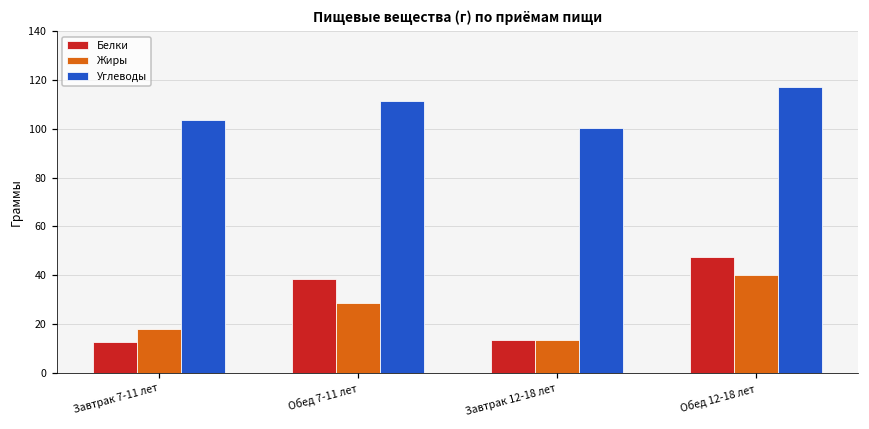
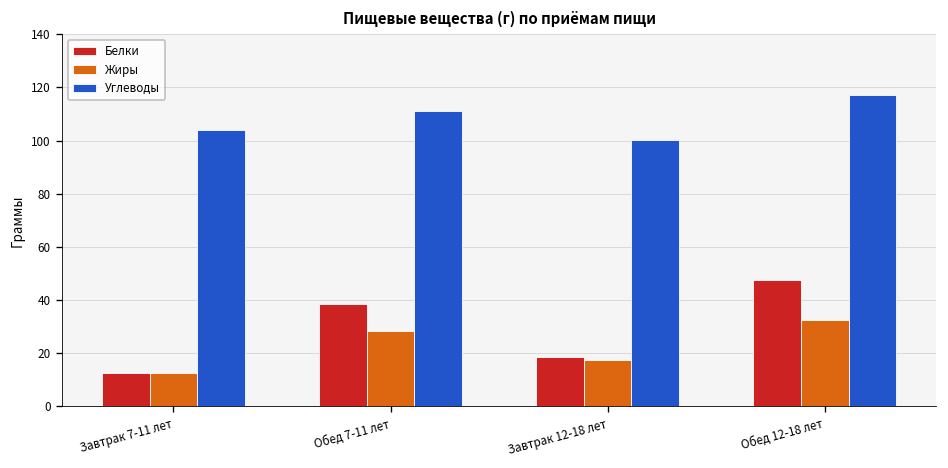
  {
    "Белки": {
      "Завтрак 7-11 лет": 13,
      "Обед 7-11 лет": 39,
-     "Завтрак 12-18 лет": 13,
+     "Завтрак 12-18 лет": 19,
      "Обед 12-18 лет": 48
    },
    "Жиры": {
-     "Завтрак 7-11 лет": 18,
+     "Завтрак 7-11 лет": 13,
      "Обед 7-11 лет": 28,
-     "Завтрак 12-18 лет": 13,
-     "Обед 12-18 лет": 40
+     "Завтрак 12-18 лет": 17,
+     "Обед 12-18 лет": 33
    },
    "Углеводы": {
      "Завтрак 7-11 лет": 104,
      "Обед 7-11 лет": 111,
      "Завтрак 12-18 лет": 100,
      "Обед 12-18 лет": 117
    }
  }
